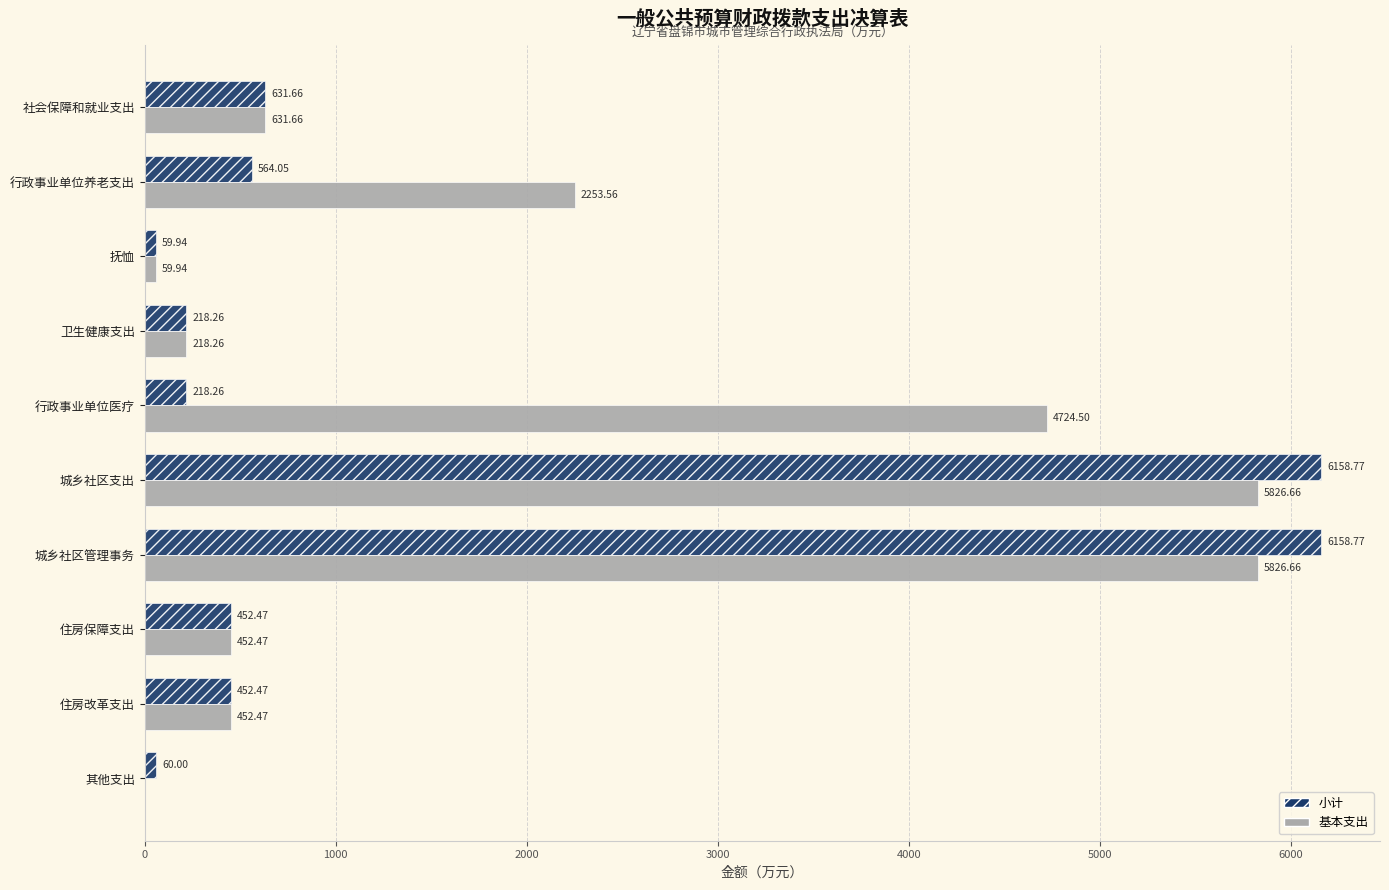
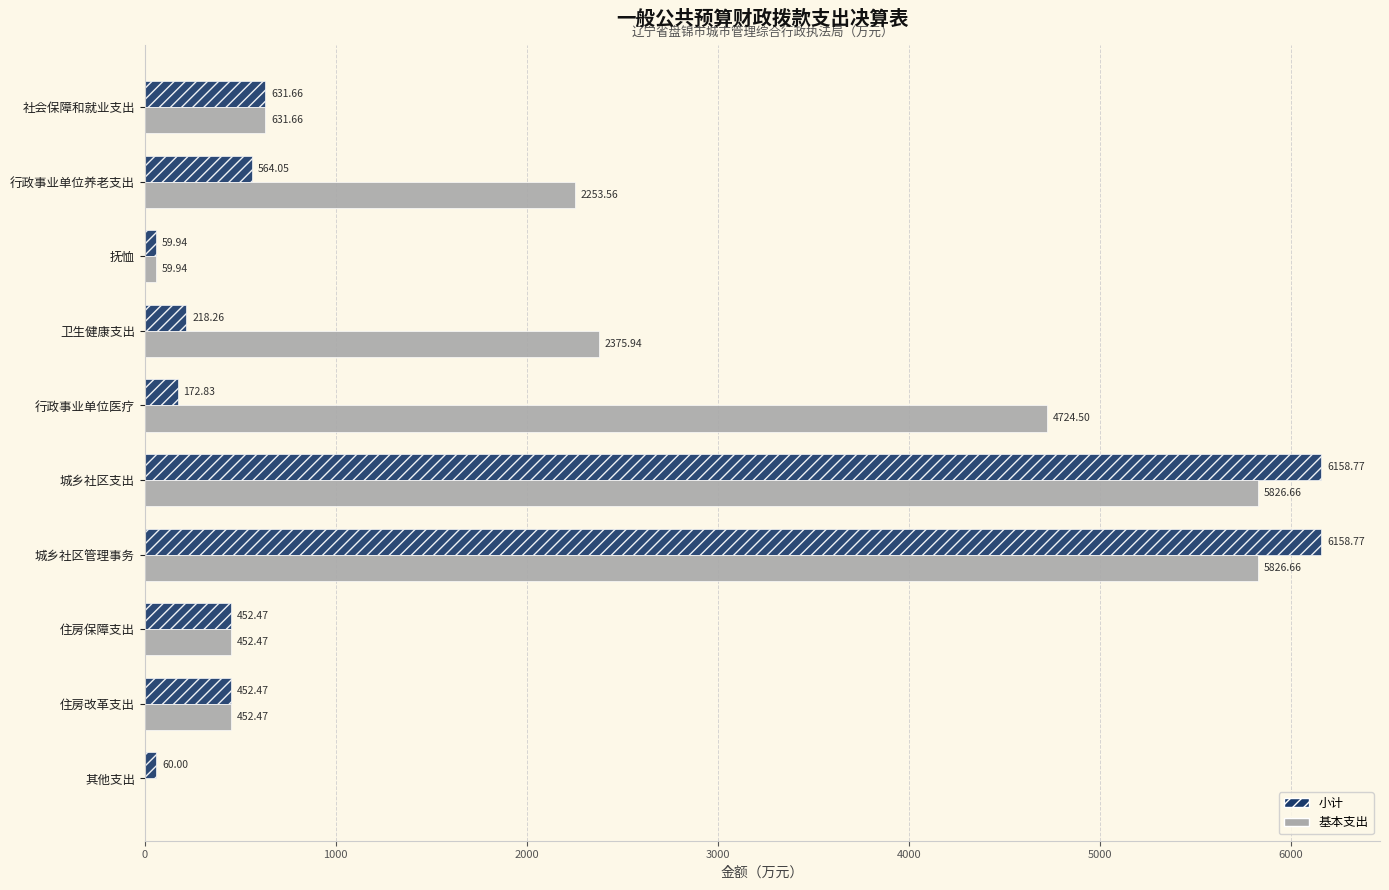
  {
    "小计": {
      "社会保障和就业支出": 631.66,
      "行政事业单位养老支出": 564.05,
      "抚恤": 59.94,
      "卫生健康支出": 218.26,
-     "行政事业单位医疗": 218.26,
+     "行政事业单位医疗": 172.83,
      "城乡社区支出": 6158.77,
      "城乡社区管理事务": 6158.77,
      "住房保障支出": 452.47,
      "住房改革支出": 452.47,
      "其他支出": 60.00
    },
    "基本支出": {
      "社会保障和就业支出": 631.66,
      "行政事业单位养老支出": 2253.56,
      "抚恤": 59.94,
-     "卫生健康支出": 218.26,
+     "卫生健康支出": 2375.94,
      "行政事业单位医疗": 4724.50,
      "城乡社区支出": 5826.66,
      "城乡社区管理事务": 5826.66,
      "住房保障支出": 452.47,
      "住房改革支出": 452.47
    }
  }
